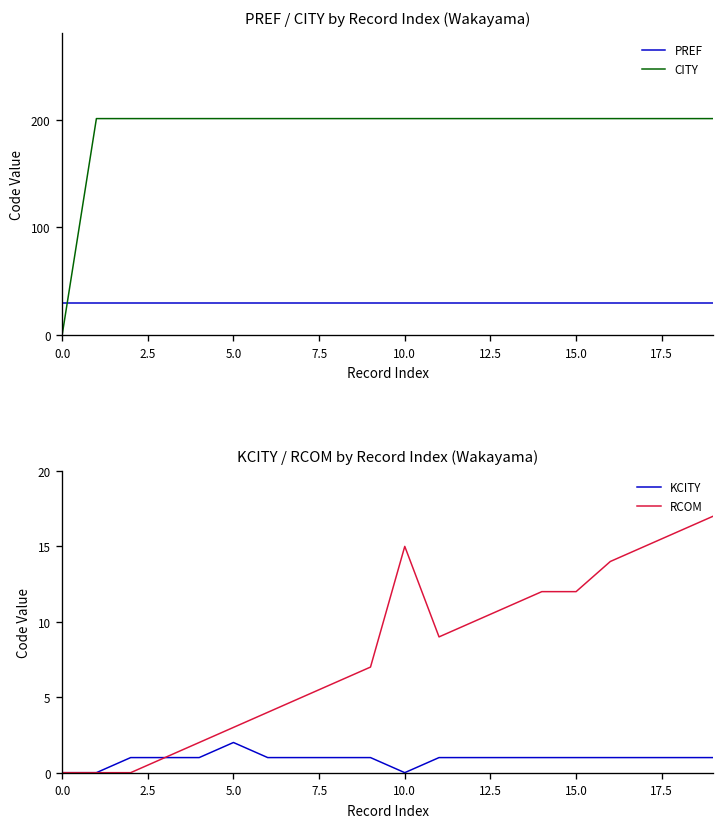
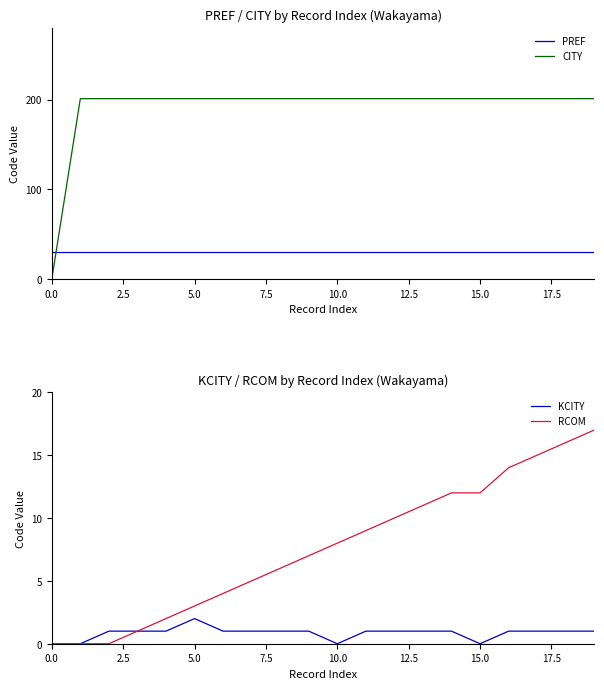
  {
    "PREF / CITY by Record Index (Wakayama)": {
      "PREF": {
        "0.0": 30,
        "5.0": 30,
        "10.0": 30,
        "15.0": 30
      },
      "CITY": {
        "0.0": 0,
        "5.0": 200,
        "10.0": 200,
        "15.0": 200
      }
    },
    "KCITY / RCOM by Record Index (Wakayama)": {
      "KCITY": {
        "5.0": 2,
        "10.0": 0,
-       "15.0": 1
+       "15.0": 0
      },
      "RCOM": {
        "5.0": 3,
-       "10.0": 15,
+       "10.0": 8,
        "15.0": 12
      }
    }
  }
